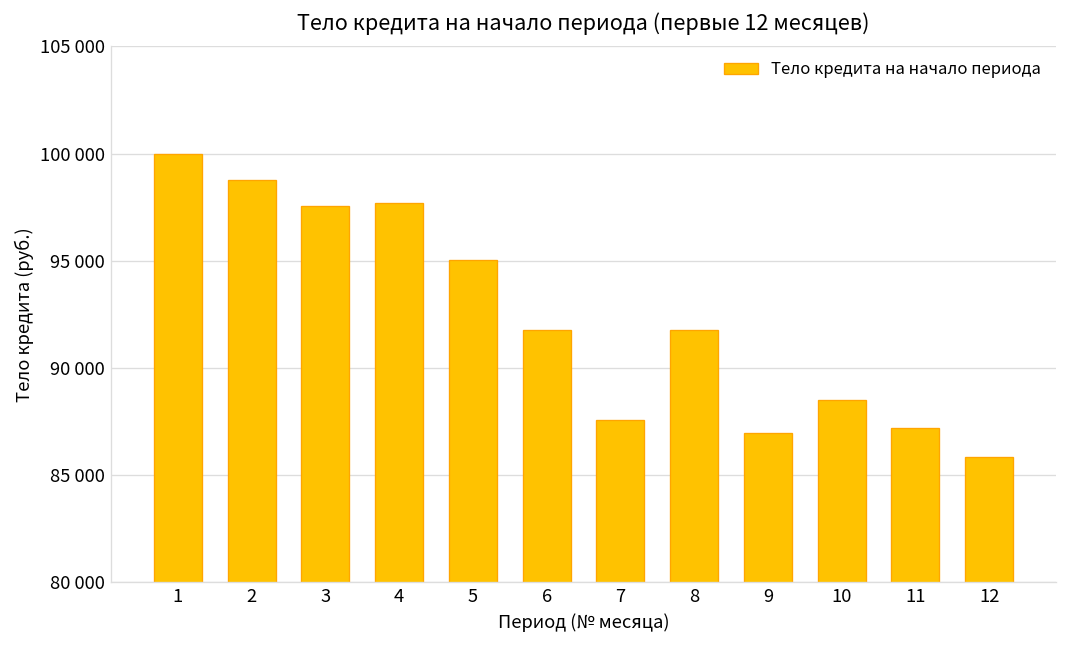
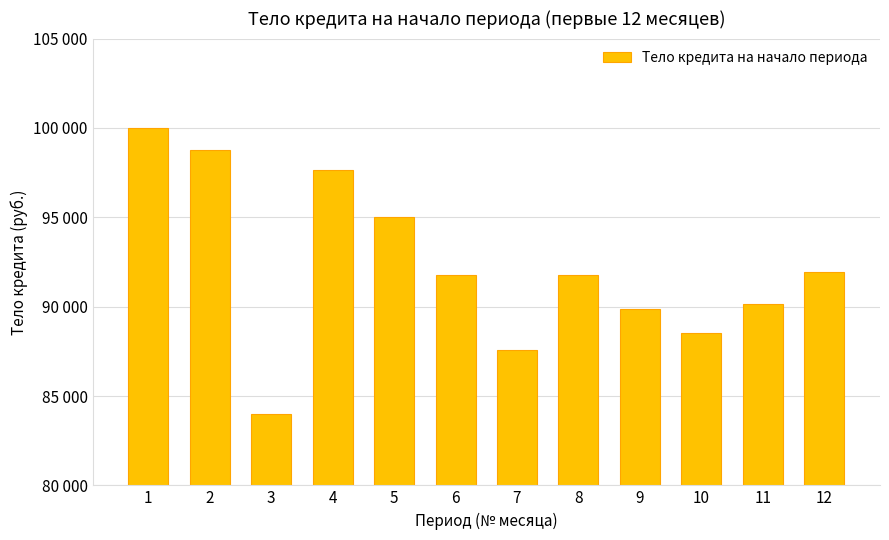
  {
    "1": 100000,
    "2": 98800,
-   "3": 97500,
+   "3": 84000,
    "4": 97700,
    "5": 95000,
    "6": 91800,
    "7": 87600,
    "8": 91800,
-   "9": 87000,
+   "9": 89900,
    "10": 88500,
-   "11": 87200,
-   "12": 85800
+   "11": 90200,
+   "12": 92000
  }
